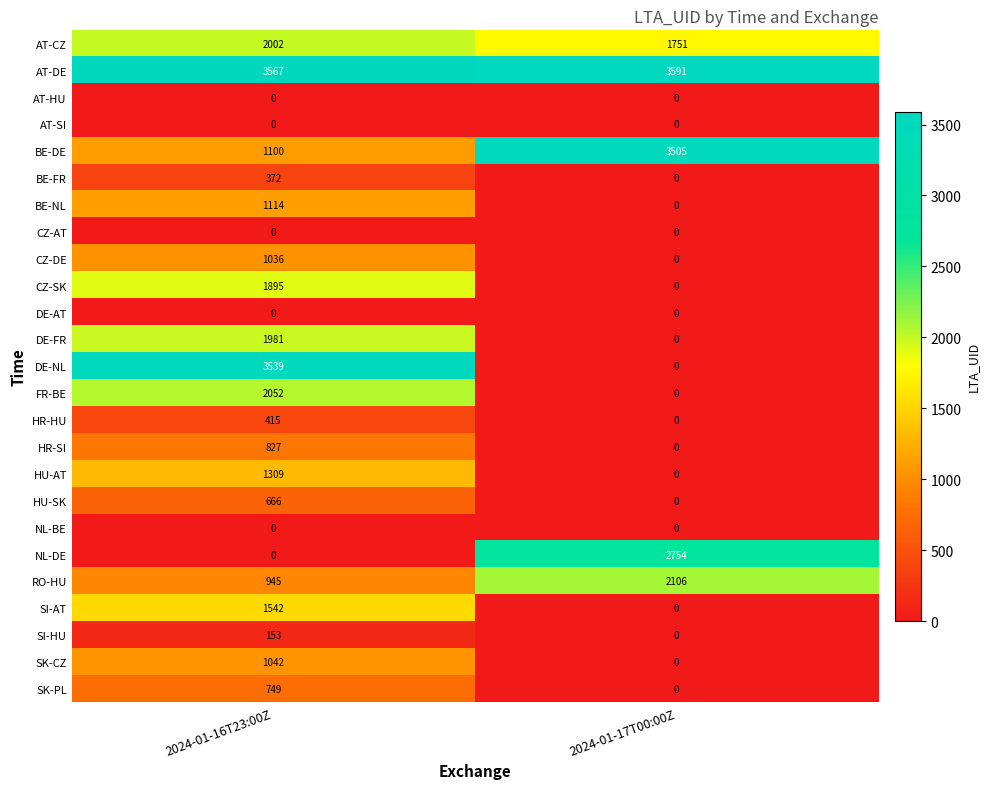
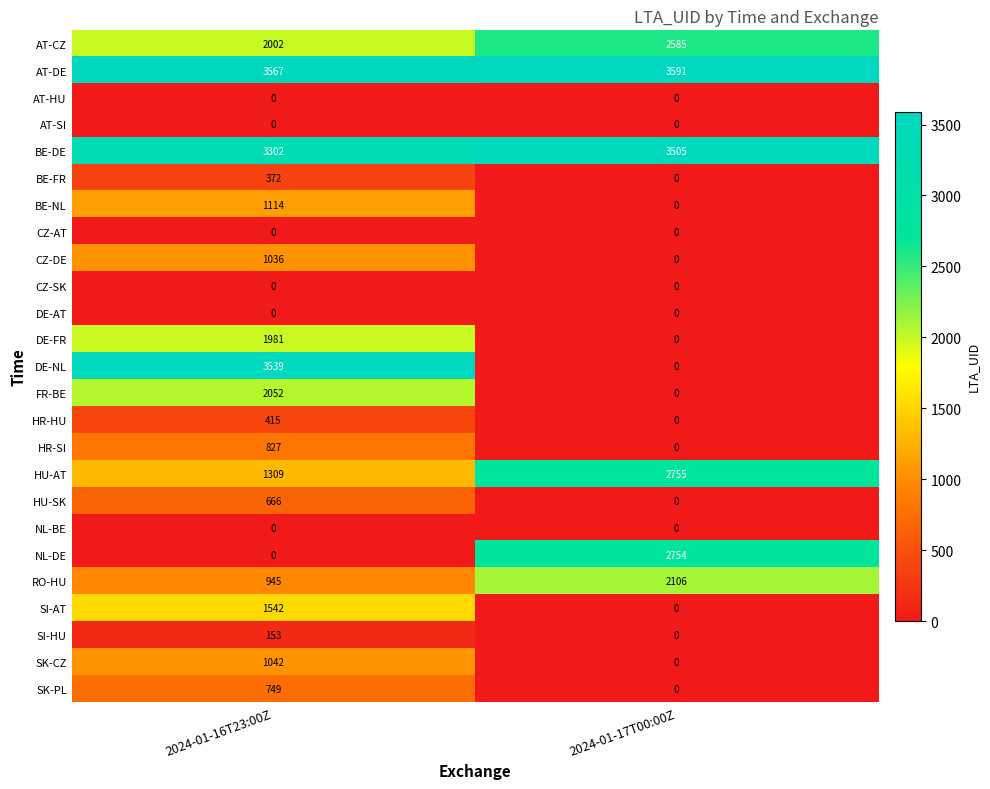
  {
    "AT-CZ": {
      "2024-01-16T23:00Z": 2002,
-     "2024-01-17T00:00Z": 1751
+     "2024-01-17T00:00Z": 2585
    },
    "AT-DE": {
      "2024-01-16T23:00Z": 3567,
      "2024-01-17T00:00Z": 3591
    },
    "AT-HU": {
      "2024-01-16T23:00Z": 0,
      "2024-01-17T00:00Z": 0
    },
    "AT-SI": {
      "2024-01-16T23:00Z": 0,
      "2024-01-17T00:00Z": 0
    },
    "BE-DE": {
-     "2024-01-16T23:00Z": 1100,
+     "2024-01-16T23:00Z": 3302,
      "2024-01-17T00:00Z": 3505
    },
    "BE-FR": {
      "2024-01-16T23:00Z": 372,
      "2024-01-17T00:00Z": 0
    },
    "BE-NL": {
      "2024-01-16T23:00Z": 1114,
      "2024-01-17T00:00Z": 0
    },
    "CZ-AT": {
      "2024-01-16T23:00Z": 0,
      "2024-01-17T00:00Z": 0
    },
    "CZ-DE": {
      "2024-01-16T23:00Z": 1036,
      "2024-01-17T00:00Z": 0
    },
    "CZ-SK": {
-     "2024-01-16T23:00Z": 1895,
+     "2024-01-16T23:00Z": 0,
      "2024-01-17T00:00Z": 0
    },
    "DE-AT": {
      "2024-01-16T23:00Z": 0,
      "2024-01-17T00:00Z": 0
    },
    "DE-FR": {
      "2024-01-16T23:00Z": 1981,
      "2024-01-17T00:00Z": 0
    },
    "DE-NL": {
      "2024-01-16T23:00Z": 3539,
      "2024-01-17T00:00Z": 0
    },
    "FR-BE": {
      "2024-01-16T23:00Z": 2052,
      "2024-01-17T00:00Z": 0
    },
    "HR-HU": {
      "2024-01-16T23:00Z": 415,
      "2024-01-17T00:00Z": 0
    },
    "HR-SI": {
      "2024-01-16T23:00Z": 827,
      "2024-01-17T00:00Z": 0
    },
    "HU-AT": {
      "2024-01-16T23:00Z": 1309,
-     "2024-01-17T00:00Z": 0
+     "2024-01-17T00:00Z": 2755
    },
    "HU-SK": {
      "2024-01-16T23:00Z": 666,
      "2024-01-17T00:00Z": 0
    },
    "NL-BE": {
      "2024-01-16T23:00Z": 0,
      "2024-01-17T00:00Z": 0
    },
    "NL-DE": {
      "2024-01-16T23:00Z": 0,
      "2024-01-17T00:00Z": 2754
    },
    "RO-HU": {
      "2024-01-16T23:00Z": 945,
      "2024-01-17T00:00Z": 2106
    },
    "SI-AT": {
      "2024-01-16T23:00Z": 1542,
      "2024-01-17T00:00Z": 0
    },
    "SI-HU": {
      "2024-01-16T23:00Z": 153,
      "2024-01-17T00:00Z": 0
    },
    "SK-CZ": {
      "2024-01-16T23:00Z": 1042,
      "2024-01-17T00:00Z": 0
    },
    "SK-PL": {
      "2024-01-16T23:00Z": 749,
      "2024-01-17T00:00Z": 0
    }
  }
